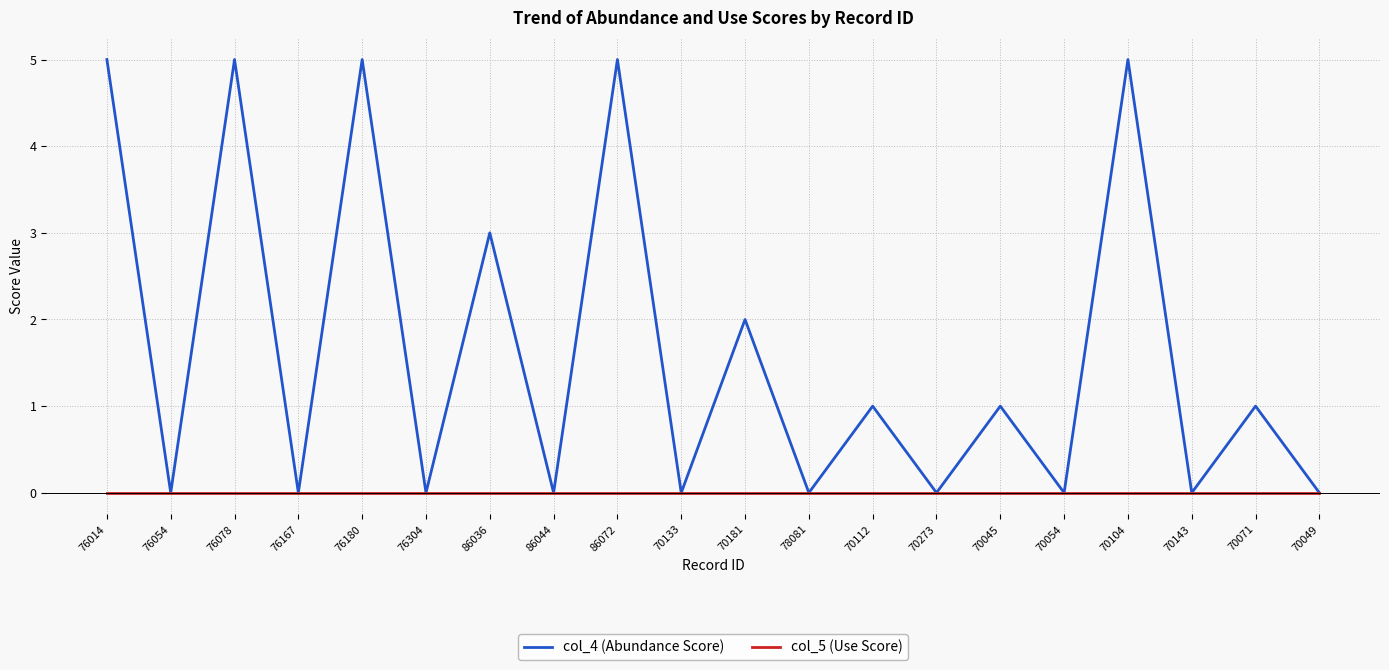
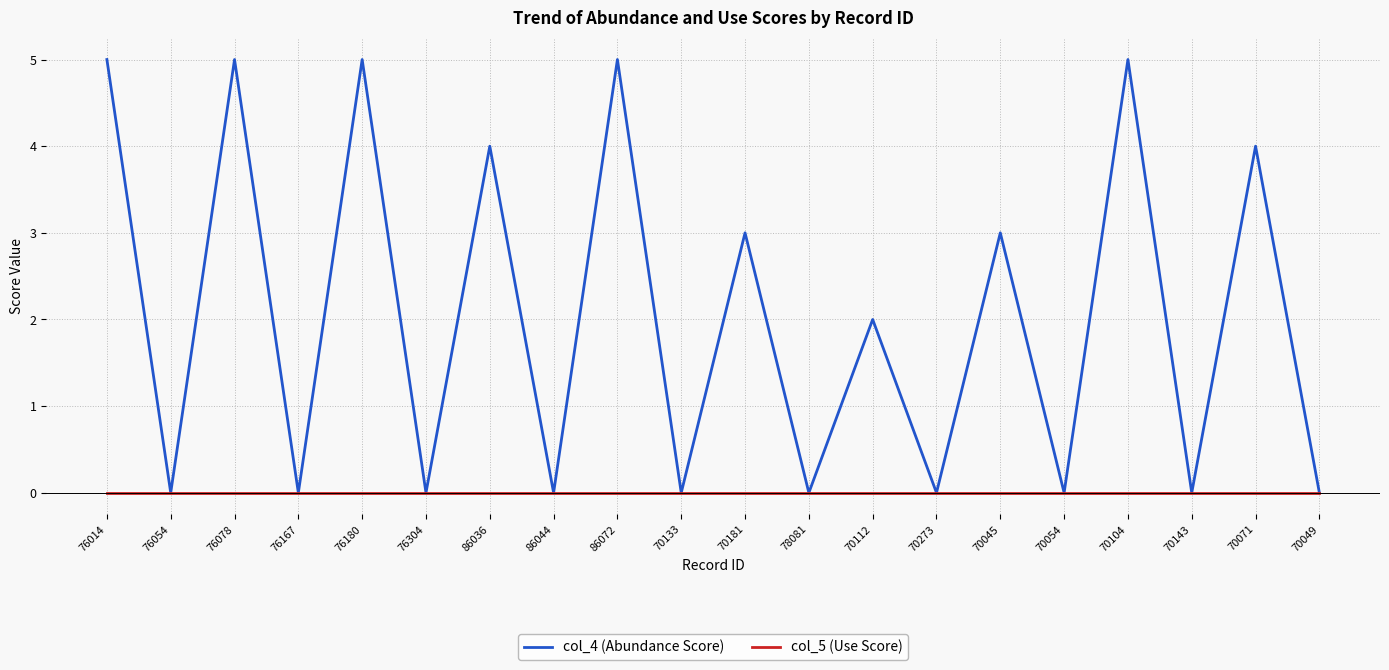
  {
    "col_4 (Abundance Score)": {
      "76014": 5,
      "76078": 5,
      "76180": 5,
-     "86036": 3,
+     "86036": 4,
      "86072": 5,
-     "70181": 2,
-     "70112": 1,
-     "70045": 1,
+     "70181": 3,
+     "70112": 2,
+     "70045": 3,
      "70104": 5,
-     "70071": 1
+     "70071": 4
    },
    "col_5 (Use Score)": {
      "76014": 0,
      "76078": 0,
      "76180": 0,
      "86036": 0,
      "86072": 0,
      "70181": 0,
      "70112": 0,
      "70045": 0,
      "70104": 0,
      "70071": 0
    }
  }
